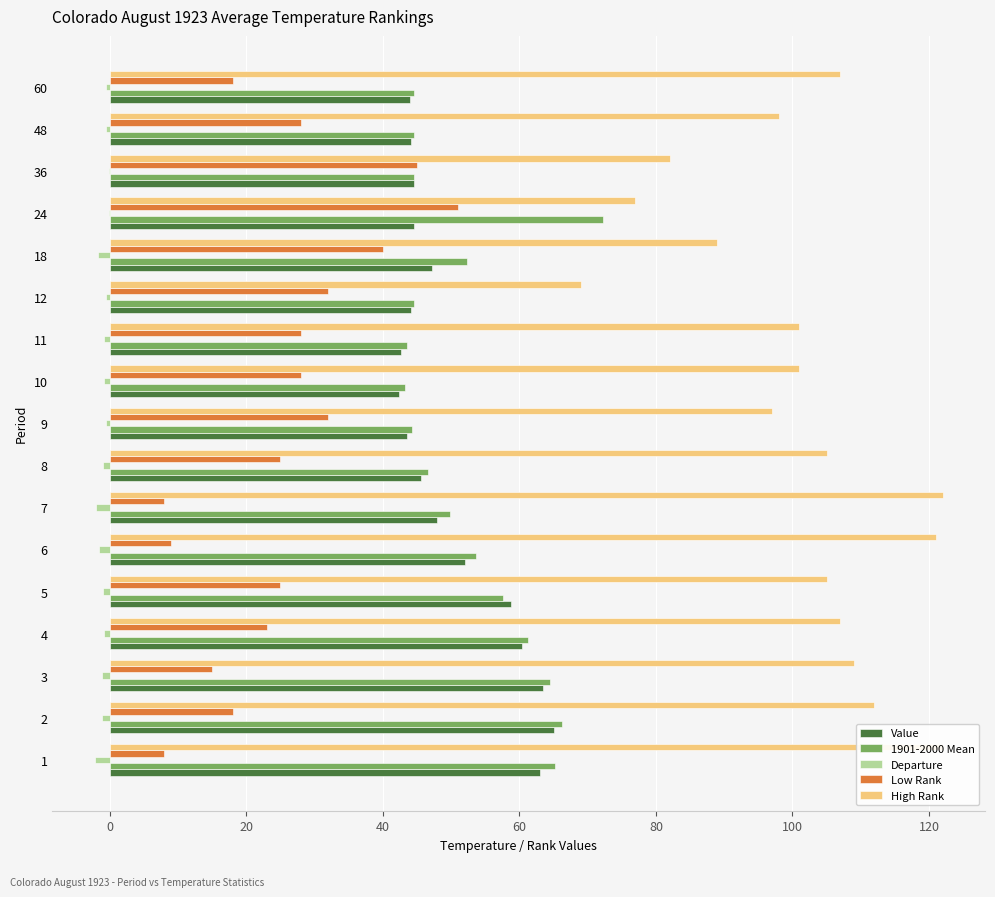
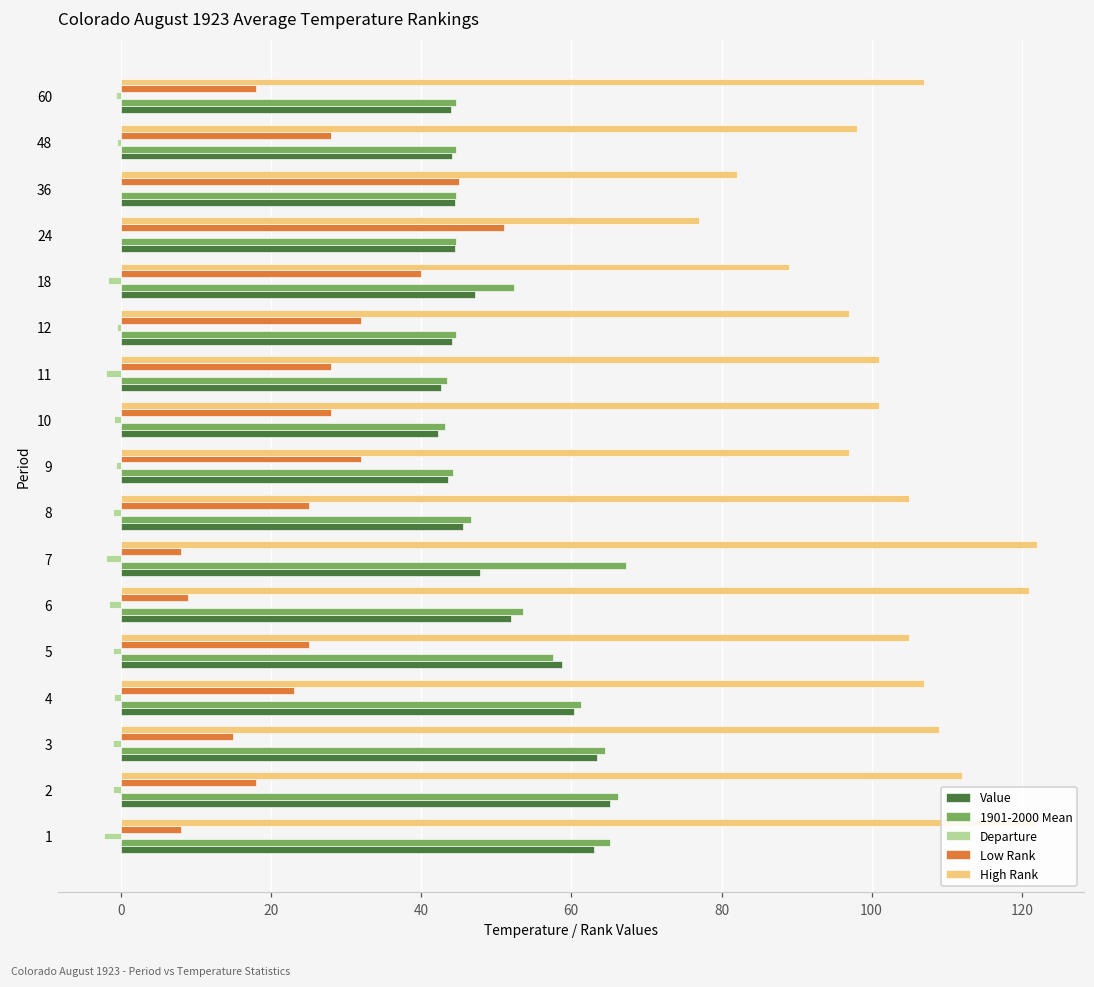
  {
    "Value": {
      "60": 44,
      "48": 44,
      "36": 45,
      "24": 45,
      "18": 47,
      "12": 44,
      "11": 43,
      "10": 42,
      "9": 44,
      "8": 46,
      "7": 48,
      "6": 52,
      "5": 59,
      "4": 60,
      "3": 63,
      "2": 65,
      "1": 63
    },
    "1901-2000 Mean": {
      "60": 45,
      "48": 45,
      "36": 45,
-     "24": 72,
+     "24": 45,
      "18": 52,
      "12": 45,
      "11": 44,
      "10": 43,
      "9": 44,
      "8": 47,
-     "7": 50,
+     "7": 67,
      "6": 54,
      "5": 58,
      "4": 61,
      "3": 65,
      "2": 66,
      "1": 65
    },
    "Departure": {
      "60": -1,
      "48": -1,
      "18": -2,
      "12": -1,
-     "11": -1,
+     "11": -2,
      "10": -1,
      "9": -1,
      "8": -1,
      "7": -2,
      "6": -2,
      "5": -1,
      "4": -1,
      "3": -1,
      "2": -1,
      "1": -2
    },
    "Low Rank": {
      "60": 18,
      "48": 28,
      "36": 45,
      "24": 51,
      "18": 40,
      "12": 32,
      "11": 28,
      "10": 28,
      "9": 32,
      "8": 25,
      "7": 8,
      "6": 9,
      "5": 25,
      "4": 23,
      "3": 15,
      "2": 18,
      "1": 8
    },
    "High Rank": {
      "60": 107,
      "48": 98,
      "36": 82,
      "24": 77,
      "18": 89,
-     "12": 69,
+     "12": 97,
      "11": 101,
      "10": 101,
      "9": 97,
      "8": 105,
      "7": 122,
      "6": 121,
      "5": 105,
      "4": 107,
      "3": 109,
      "2": 112
    }
  }
